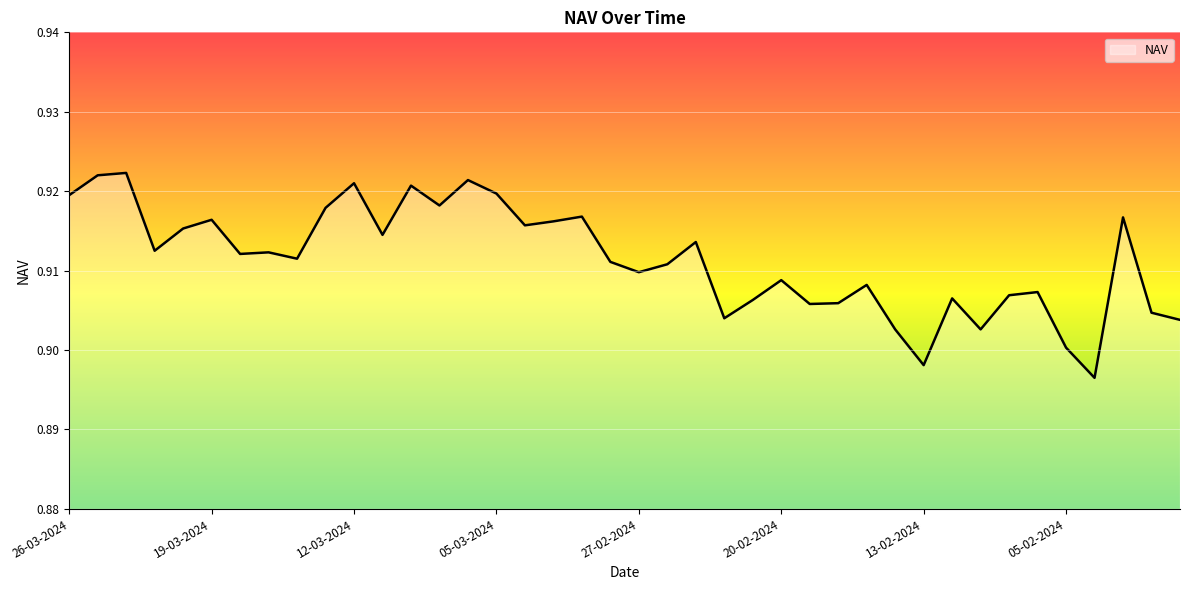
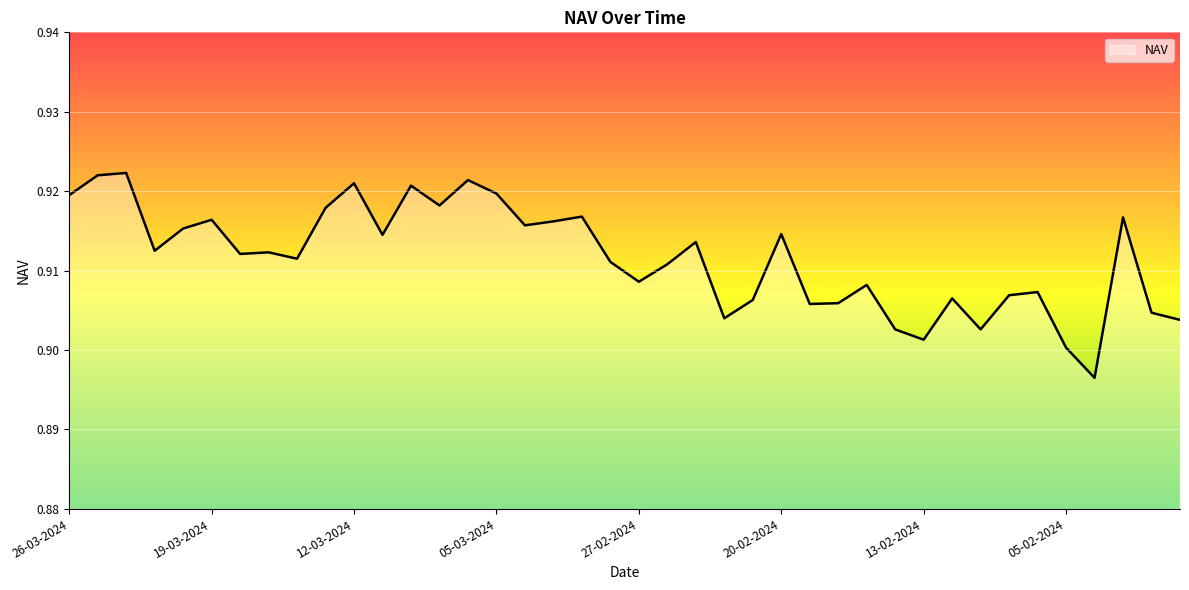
  {
    "26-03-2024": 0.920,
    "19-03-2024": 0.916,
    "12-03-2024": 0.921,
    "05-03-2024": 0.920,
-   "27-02-2024": 0.910,
-   "20-02-2024": 0.909,
-   "13-02-2024": 0.898,
+   "27-02-2024": 0.909,
+   "20-02-2024": 0.915,
+   "13-02-2024": 0.901,
    "05-02-2024": 0.900
  }
